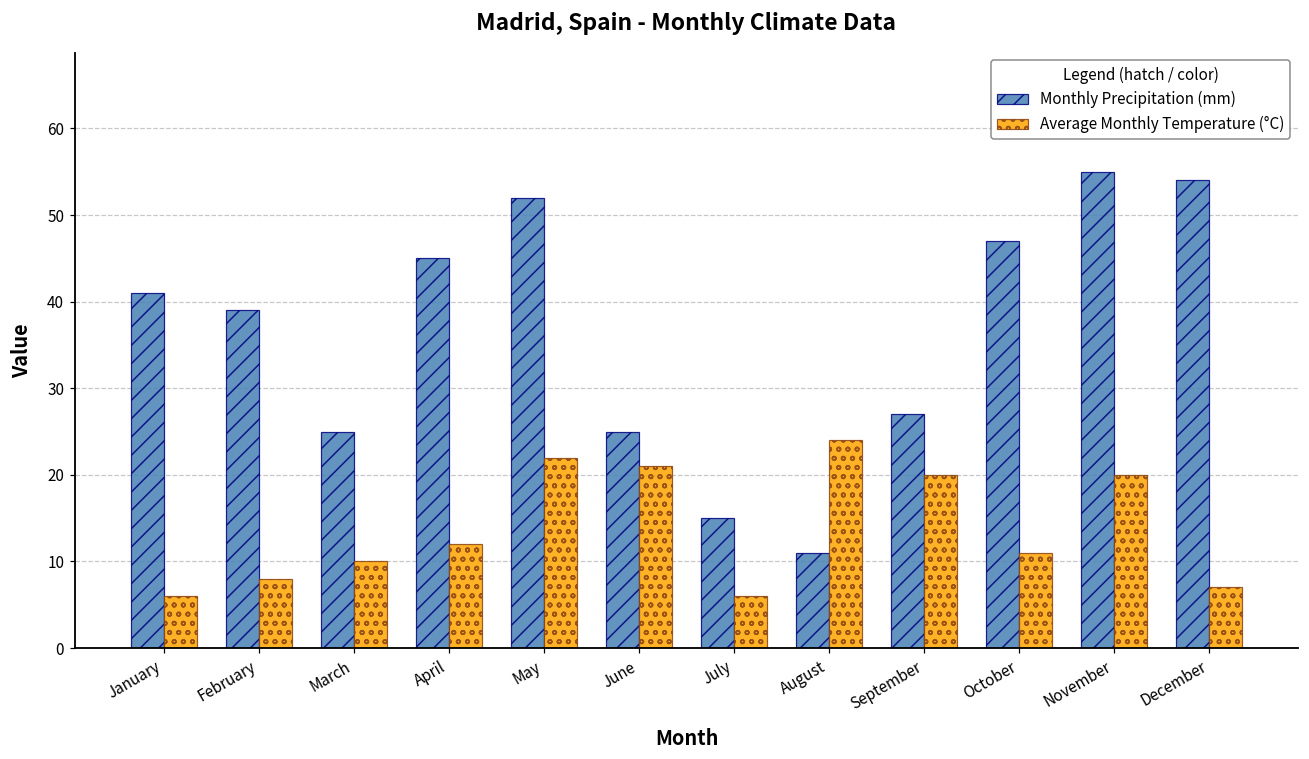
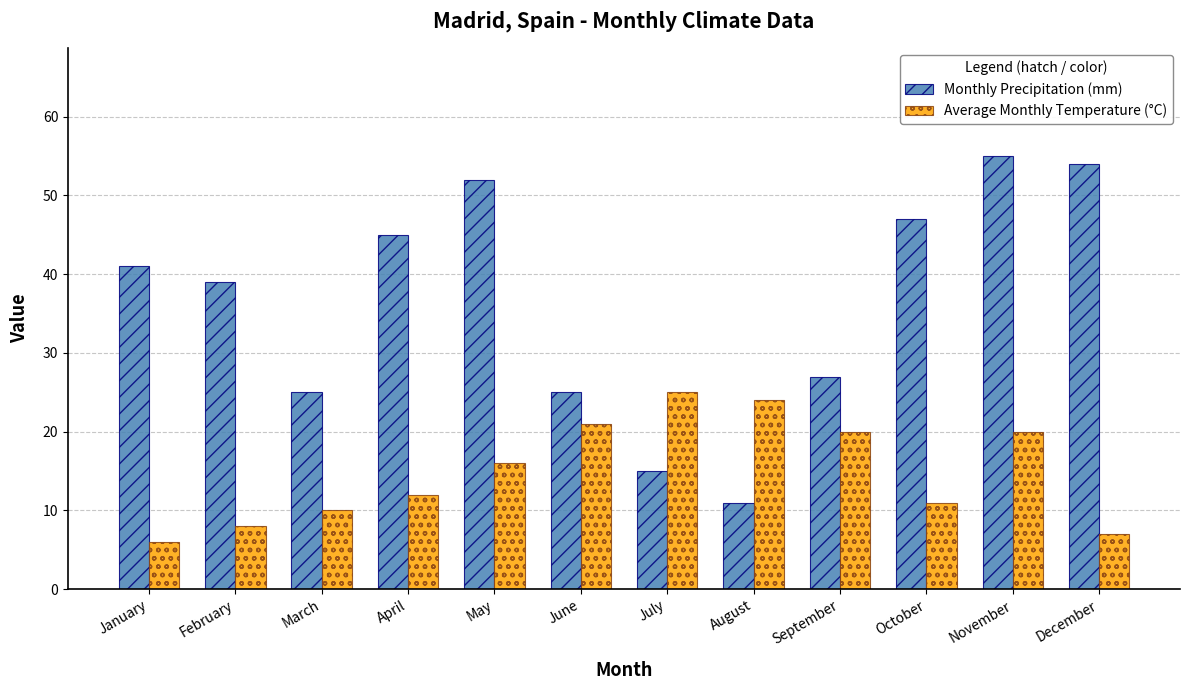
  {
    "Monthly Precipitation (mm)": {
      "January": 41,
      "February": 39,
      "March": 25,
      "April": 45,
      "May": 52,
      "June": 25,
      "July": 15,
      "August": 11,
      "September": 27,
      "October": 47,
      "November": 55,
      "December": 54
    },
    "Average Monthly Temperature (°C)": {
      "January": 6,
      "February": 8,
      "March": 10,
      "April": 12,
-     "May": 22,
+     "May": 16,
      "June": 21,
-     "July": 6,
+     "July": 25,
      "August": 24,
      "September": 20,
      "October": 11,
      "November": 20,
      "December": 7
    }
  }
